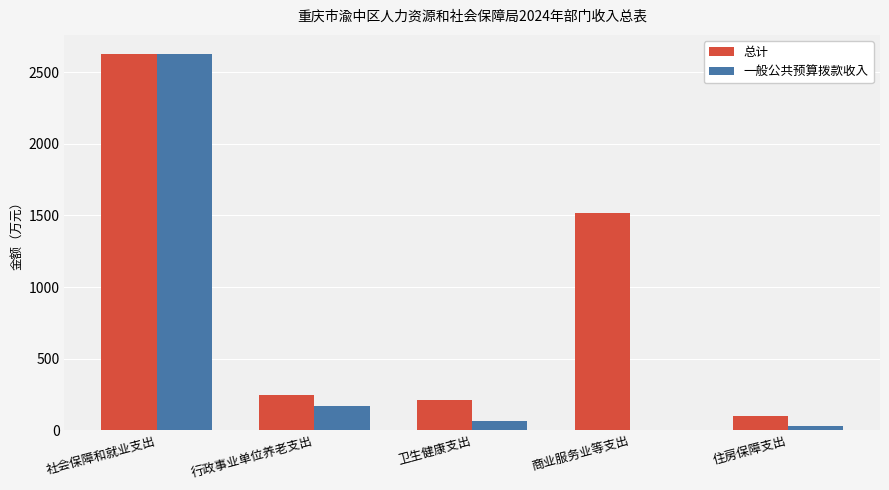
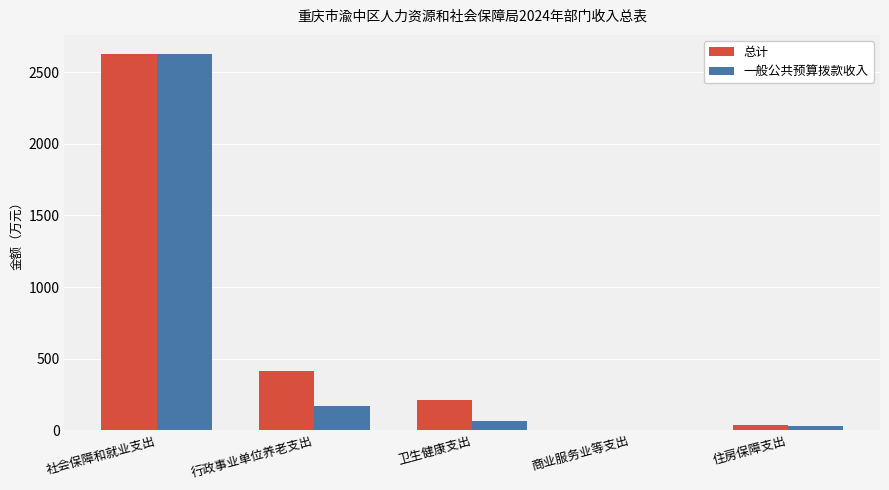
  {
    "总计": {
      "社会保障和就业支出": 2630,
-     "行政事业单位养老支出": 250,
+     "行政事业单位养老支出": 410,
      "卫生健康支出": 210,
-     "商业服务业等支出": 1520,
-     "住房保障支出": 100
+     "商业服务业等支出": 0,
+     "住房保障支出": 30
    },
    "一般公共预算拨款收入": {
      "社会保障和就业支出": 2630,
      "行政事业单位养老支出": 170,
      "卫生健康支出": 70,
      "住房保障支出": 30
    }
  }
